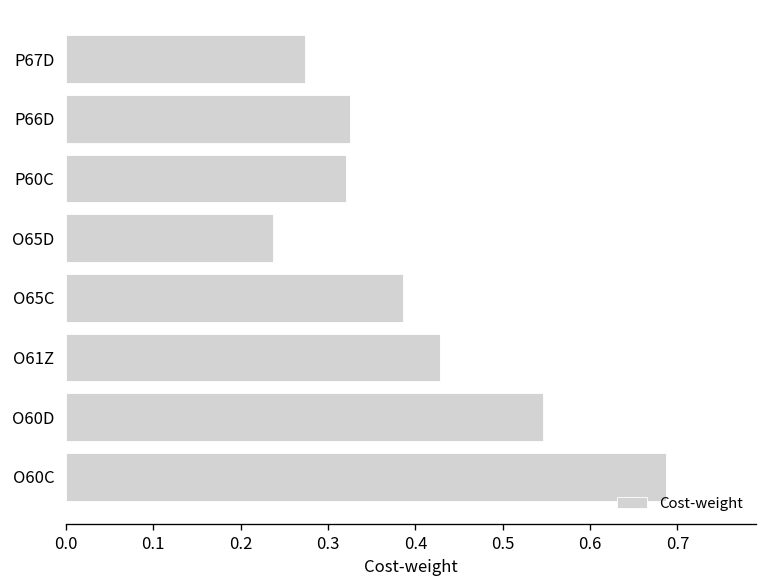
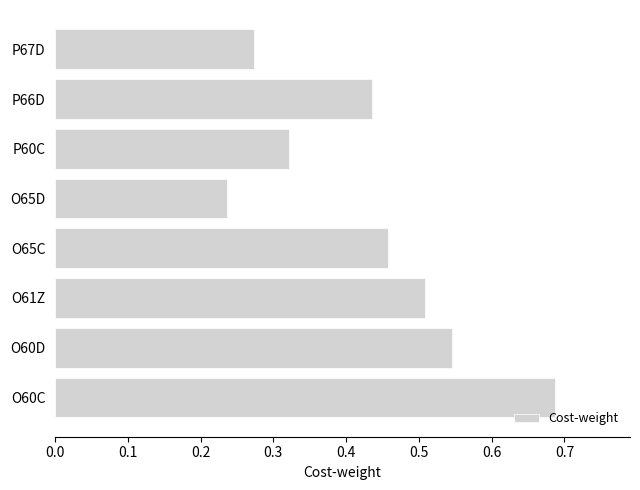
  {
    "P67D": 0.27,
-   "P66D": 0.33,
+   "P66D": 0.44,
    "P60C": 0.32,
    "O65D": 0.24,
-   "O65C": 0.39,
-   "O61Z": 0.43,
+   "O65C": 0.46,
+   "O61Z": 0.51,
    "O60D": 0.55,
    "O60C": 0.69
  }
